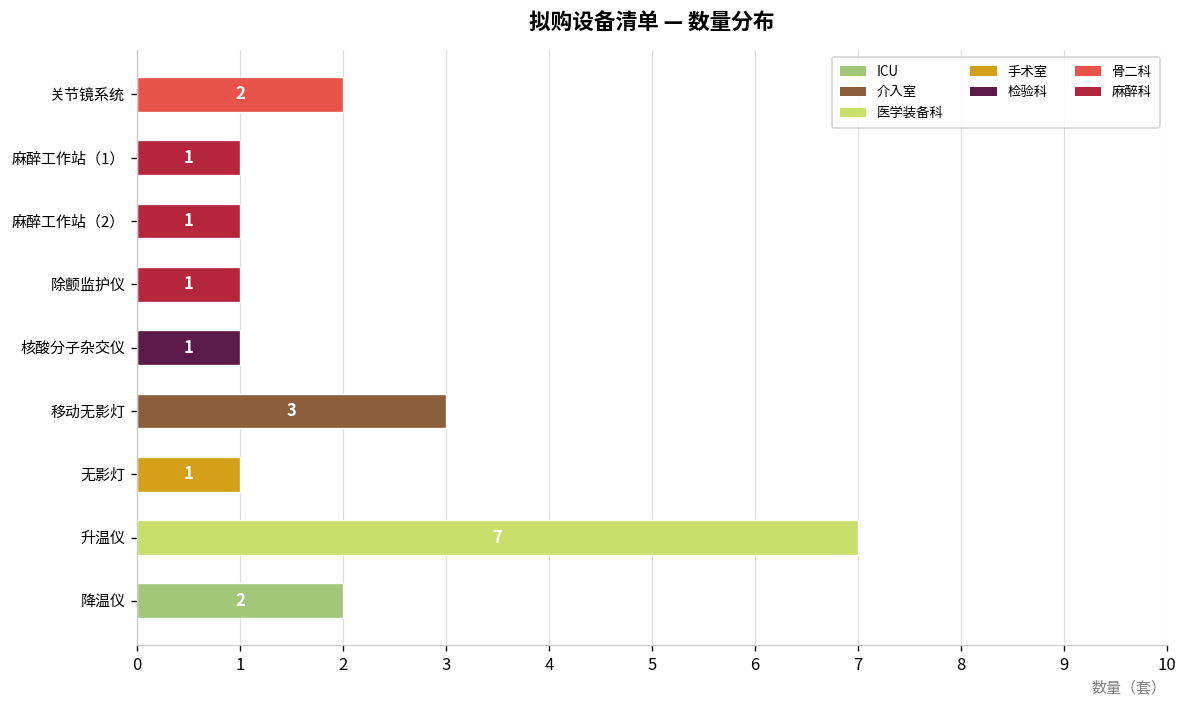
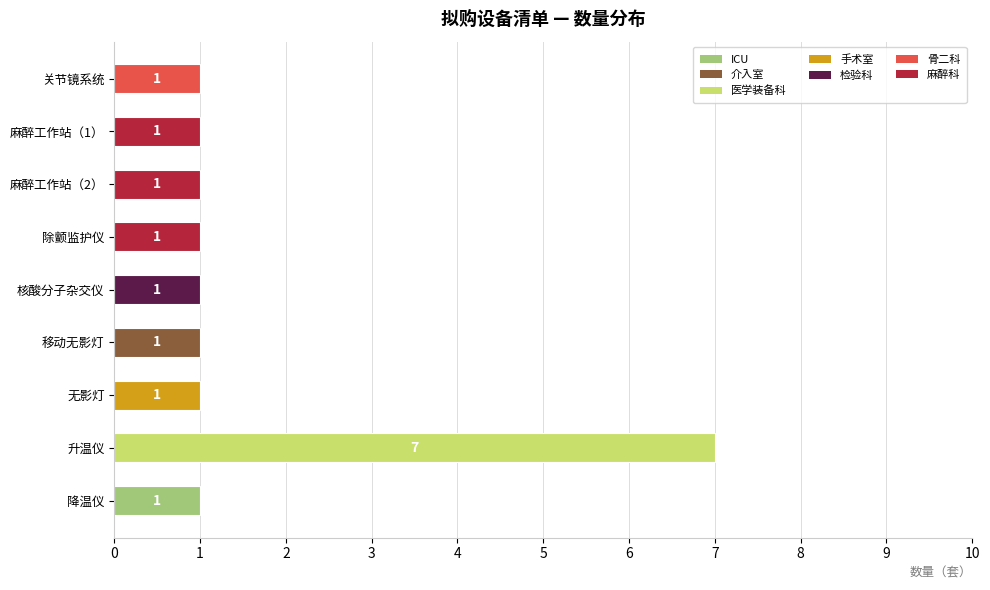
  {
-   "关节镜系统": 2,
+   "关节镜系统": 1,
    "麻醉工作站（1）": 1,
    "麻醉工作站（2）": 1,
    "除颤监护仪": 1,
    "核酸分子杂交仪": 1,
-   "移动无影灯": 3,
+   "移动无影灯": 1,
    "无影灯": 1,
    "升温仪": 7,
-   "降温仪": 2
+   "降温仪": 1
  }
